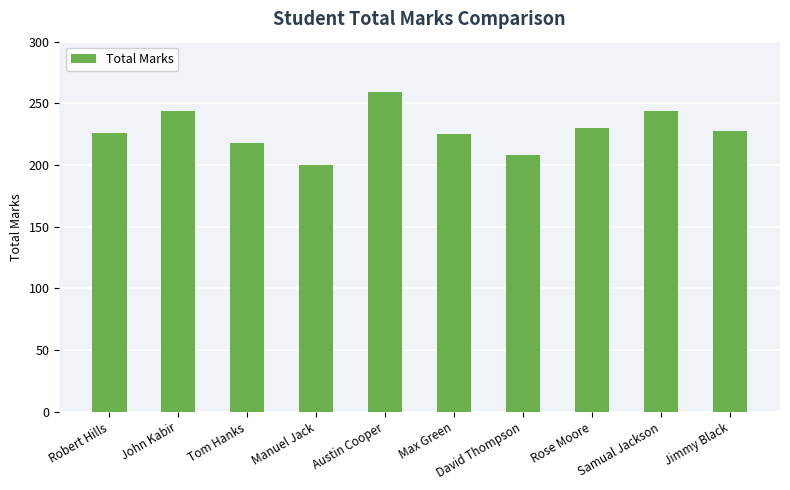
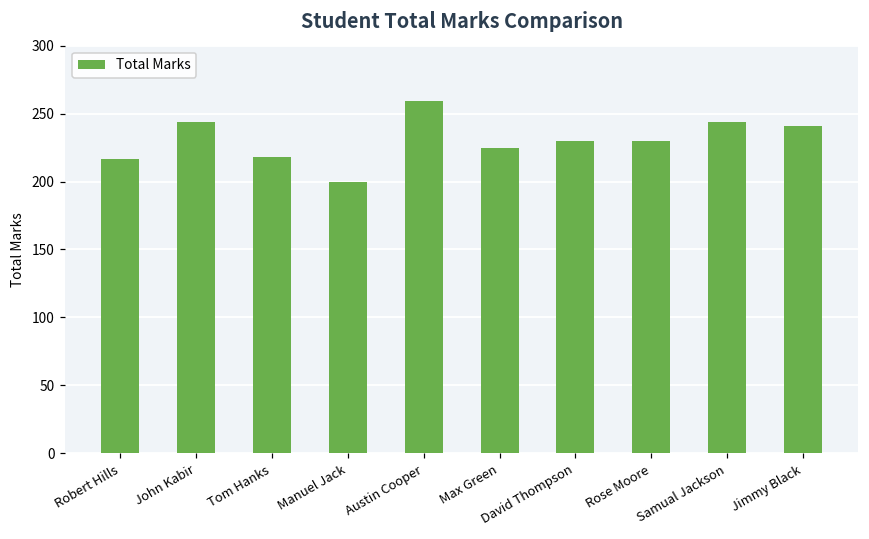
  {
-   "Robert Hills": 226,
+   "Robert Hills": 217,
    "John Kabir": 244,
    "Tom Hanks": 218,
    "Manuel Jack": 200,
    "Austin Cooper": 259,
    "Max Green": 225,
-   "David Thompson": 208,
+   "David Thompson": 230,
    "Rose Moore": 230,
    "Samual Jackson": 244,
-   "Jimmy Black": 228
+   "Jimmy Black": 241
  }
